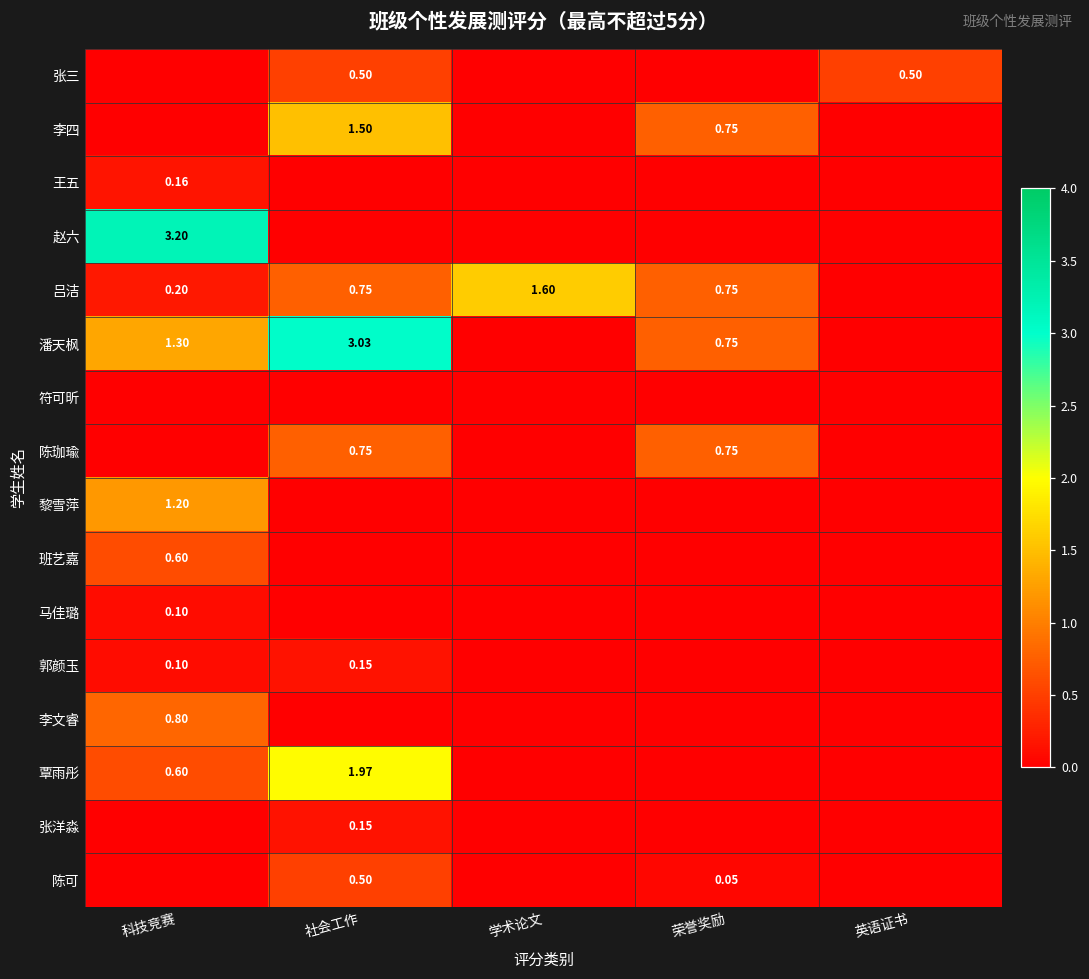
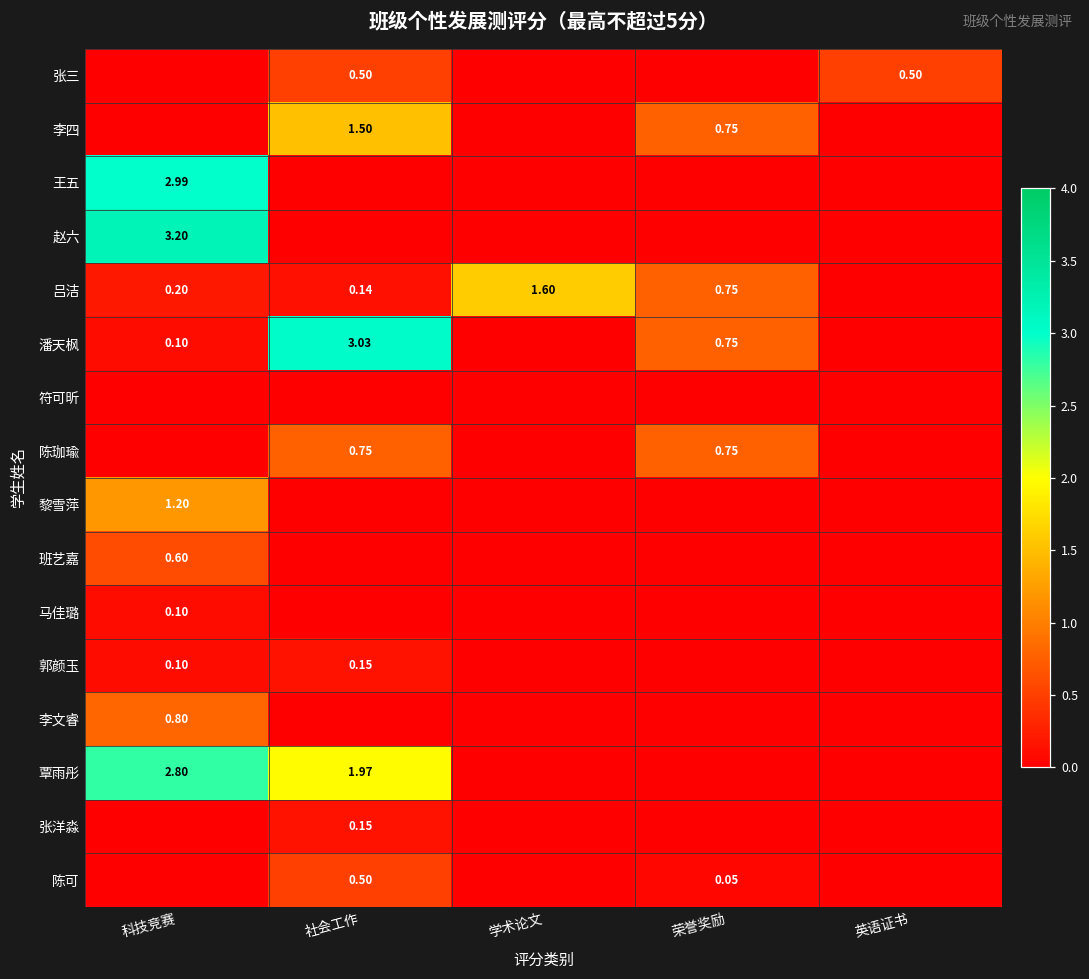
  {
    "张三": {
      "社会工作": 0.50,
      "英语证书": 0.50
    },
    "李四": {
      "社会工作": 1.50,
      "荣誉奖励": 0.75
    },
    "王五": {
-     "科技竞赛": 0.16
+     "科技竞赛": 2.99
    },
    "赵六": {
      "科技竞赛": 3.20
    },
    "吕洁": {
      "科技竞赛": 0.20,
-     "社会工作": 0.75,
+     "社会工作": 0.14,
      "学术论文": 1.60,
      "荣誉奖励": 0.75
    },
    "潘天枫": {
-     "科技竞赛": 1.30,
+     "科技竞赛": 0.10,
      "社会工作": 3.03,
      "荣誉奖励": 0.75
    },
    "陈珈瑜": {
      "社会工作": 0.75,
      "荣誉奖励": 0.75
    },
    "黎雪萍": {
      "科技竞赛": 1.20
    },
    "班艺嘉": {
      "科技竞赛": 0.60
    },
    "马佳璐": {
      "科技竞赛": 0.10
    },
    "郭颜玉": {
      "科技竞赛": 0.10,
      "社会工作": 0.15
    },
    "李文睿": {
      "科技竞赛": 0.80
    },
    "覃雨彤": {
-     "科技竞赛": 0.60,
+     "科技竞赛": 2.80,
      "社会工作": 1.97
    },
    "张洋淼": {
      "社会工作": 0.15
    },
    "陈可": {
      "社会工作": 0.50,
      "荣誉奖励": 0.05
    }
  }
